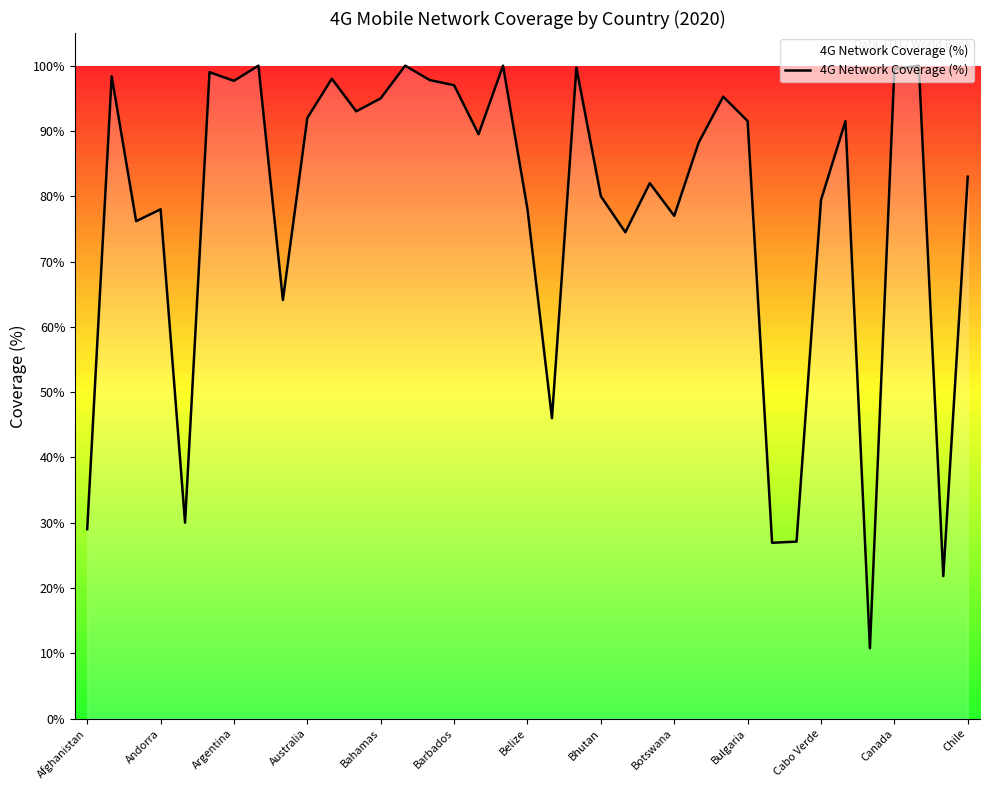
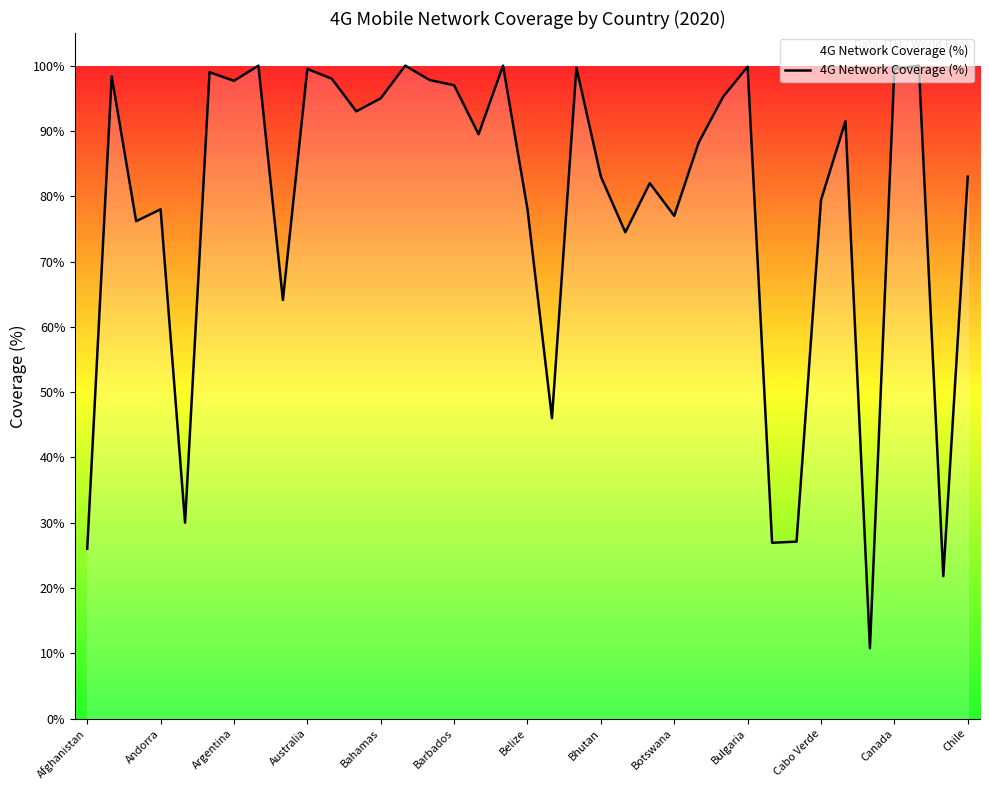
  {
-   "Afghanistan": "29%",
+   "Afghanistan": "26%",
    "Andorra": "78%",
    "Argentina": "98%",
-   "Australia": "92%",
+   "Australia": "100%",
    "Bahamas": "95%",
    "Barbados": "97%",
    "Belize": "78%",
-   "Bhutan": "80%",
+   "Bhutan": "83%",
    "Botswana": "77%",
-   "Bulgaria": "92%",
+   "Bulgaria": "100%",
    "Cabo Verde": "79%",
    "Chile": "83%"
  }
